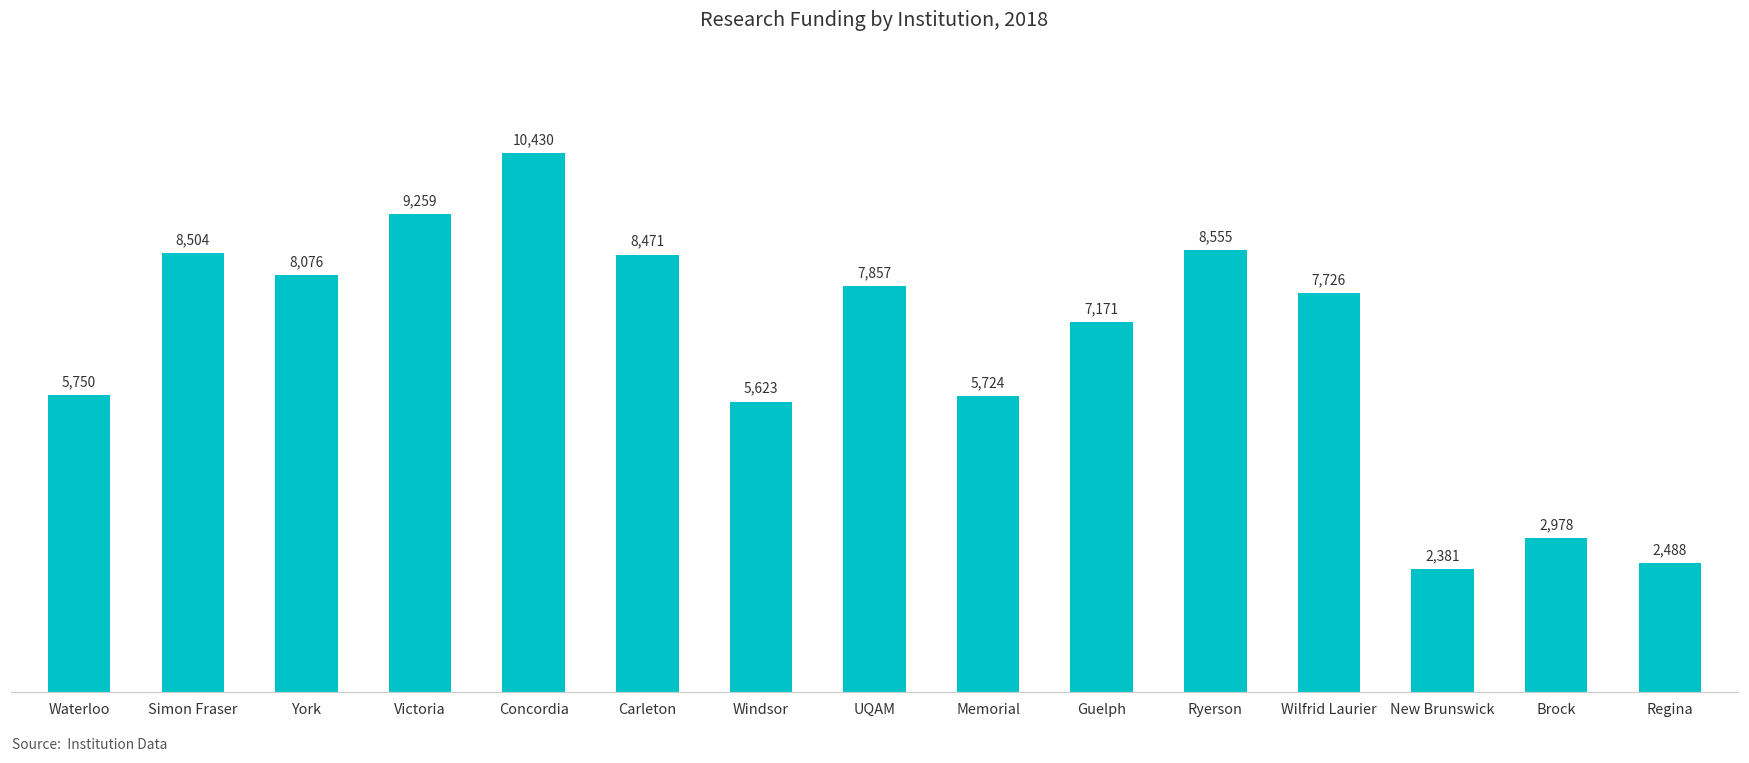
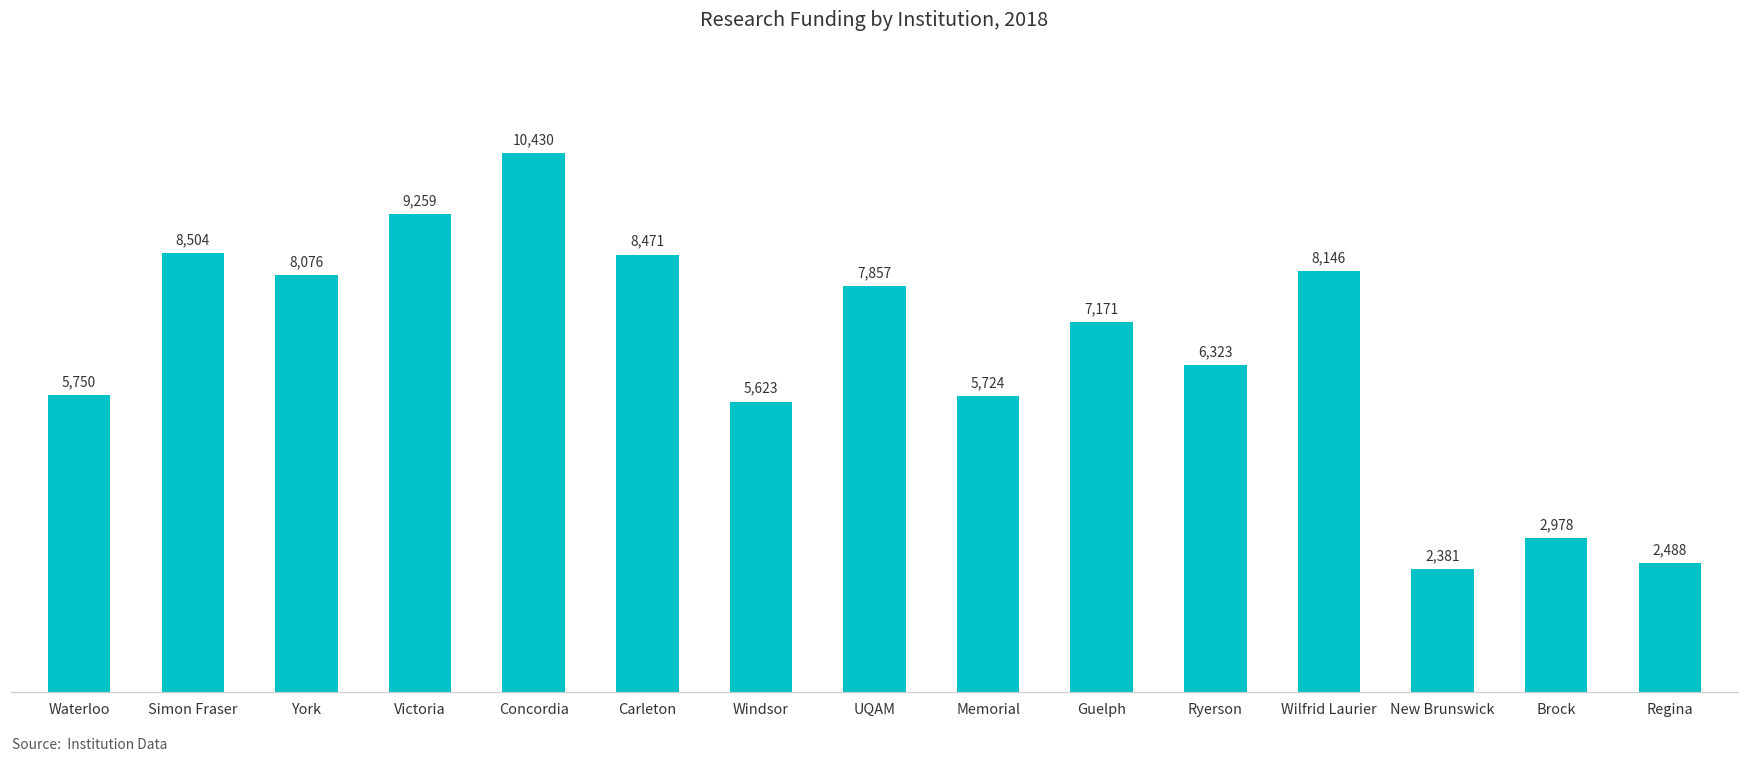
  {
    "Waterloo": "5,750",
    "Simon Fraser": "8,504",
    "York": "8,076",
    "Victoria": "9,259",
    "Concordia": "10,430",
    "Carleton": "8,471",
    "Windsor": "5,623",
    "UQAM": "7,857",
    "Memorial": "5,724",
    "Guelph": "7,171",
-   "Ryerson": "8,555",
-   "Wilfrid Laurier": "7,726",
+   "Ryerson": "6,323",
+   "Wilfrid Laurier": "8,146",
    "New Brunswick": "2,381",
    "Brock": "2,978",
    "Regina": "2,488"
  }
